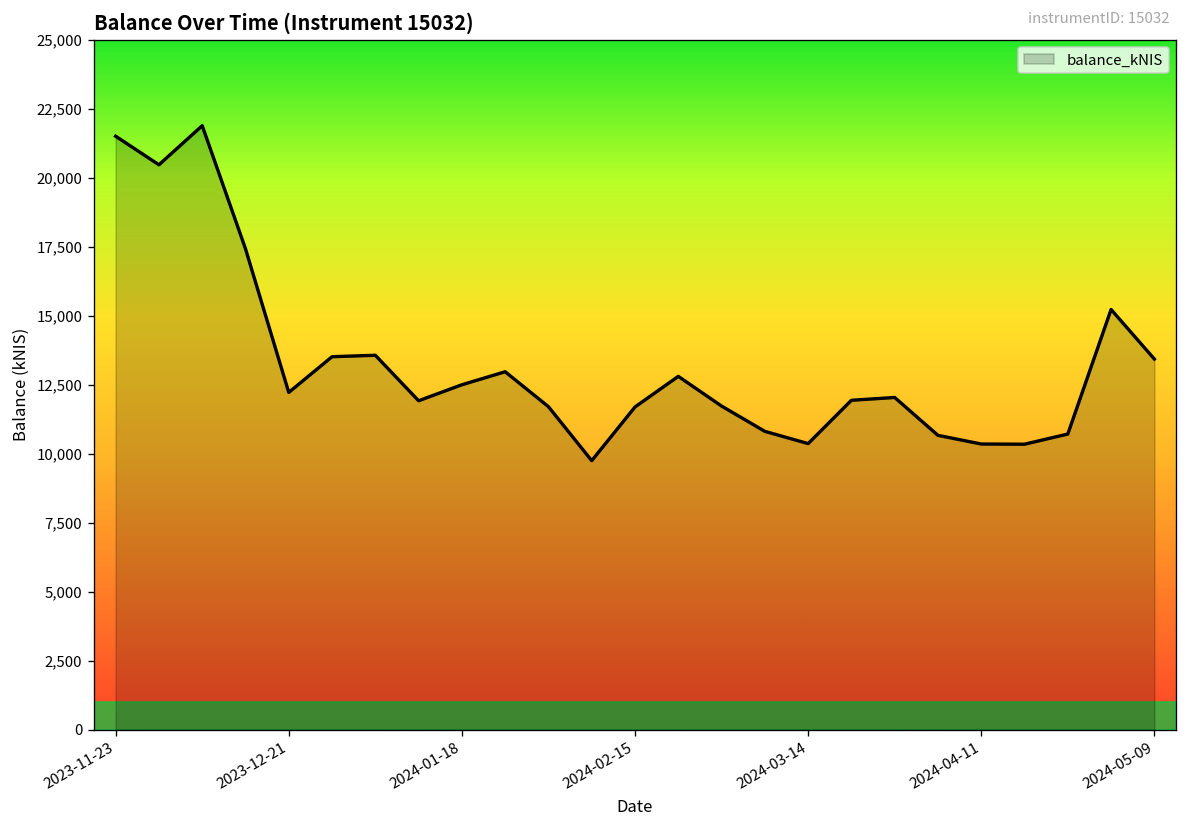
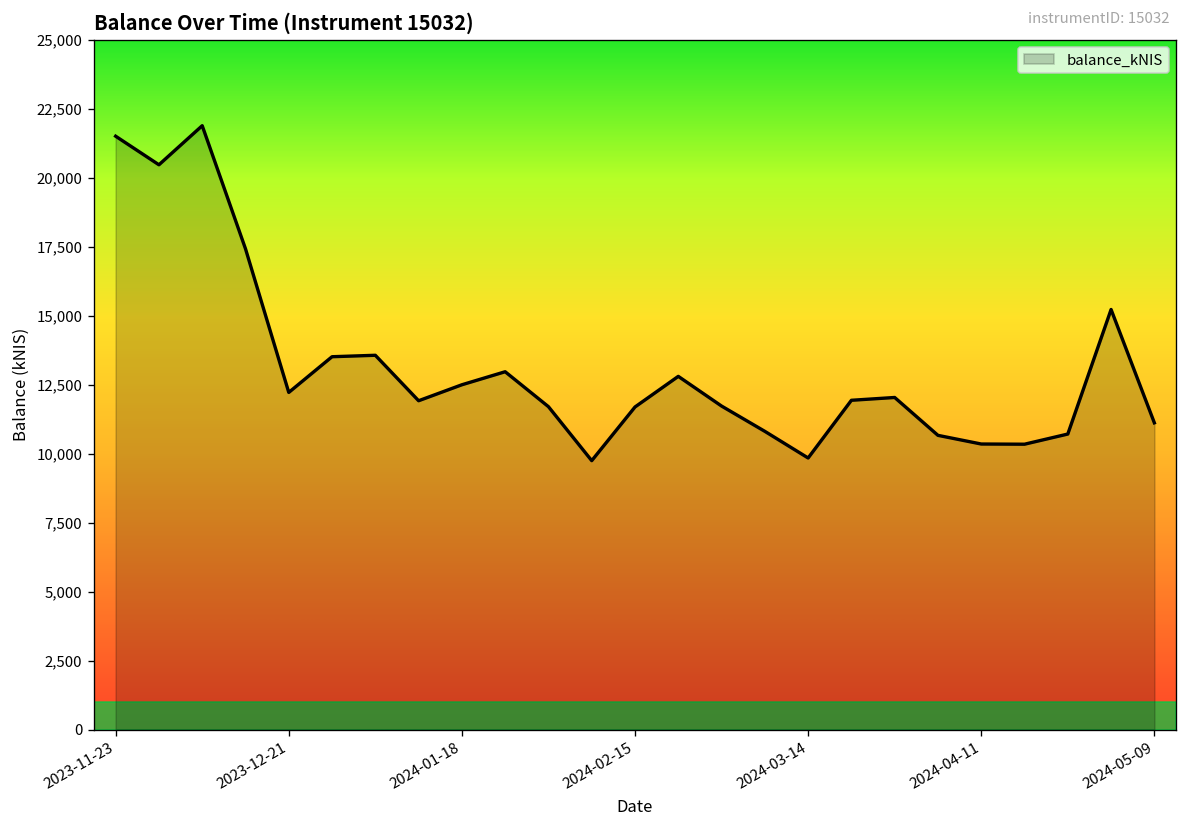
  {
    "2023-11-23": "21,500",
    "2023-12-21": "12,200",
    "2024-01-18": "12,500",
    "2024-02-15": "11,700",
-   "2024-03-14": "10,400",
+   "2024-03-14": "9,800",
    "2024-04-11": "10,300",
-   "2024-05-09": "13,400"
+   "2024-05-09": "11,100"
  }
